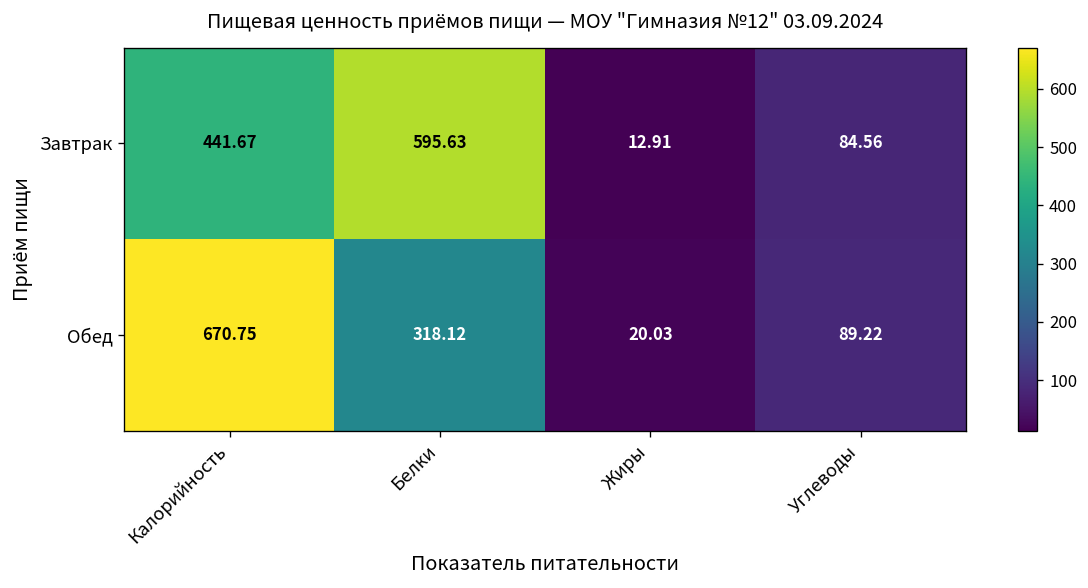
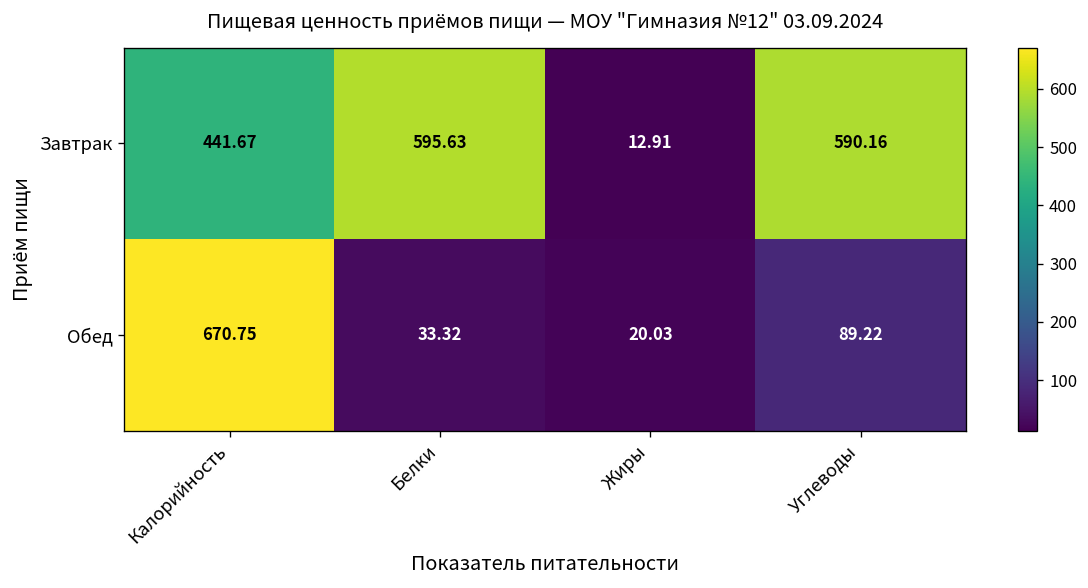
  {
    "Завтрак": {
      "Калорийность": 441.67,
      "Белки": 595.63,
      "Жиры": 12.91,
-     "Углеводы": 84.56
+     "Углеводы": 590.16
    },
    "Обед": {
      "Калорийность": 670.75,
-     "Белки": 318.12,
+     "Белки": 33.32,
      "Жиры": 20.03,
      "Углеводы": 89.22
    }
  }
